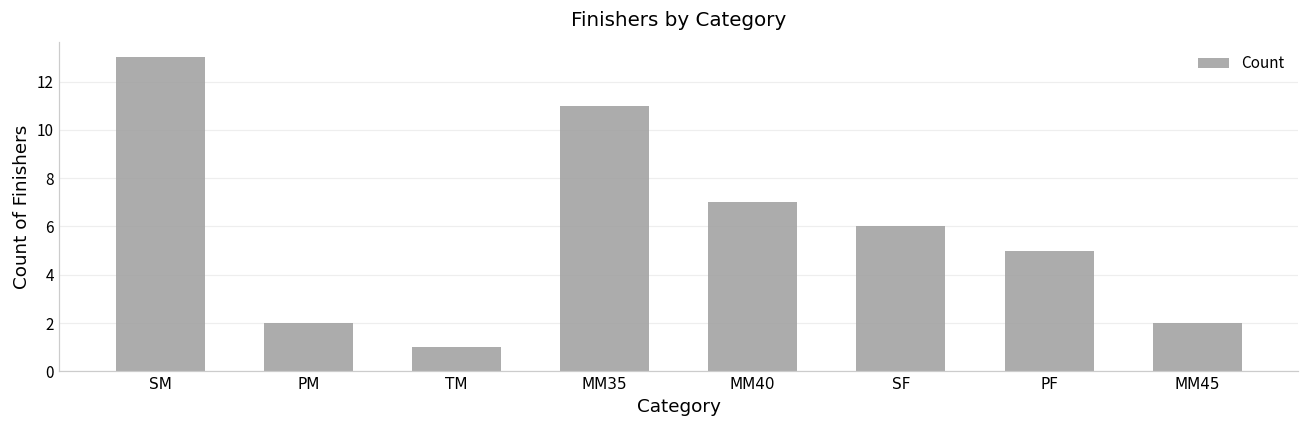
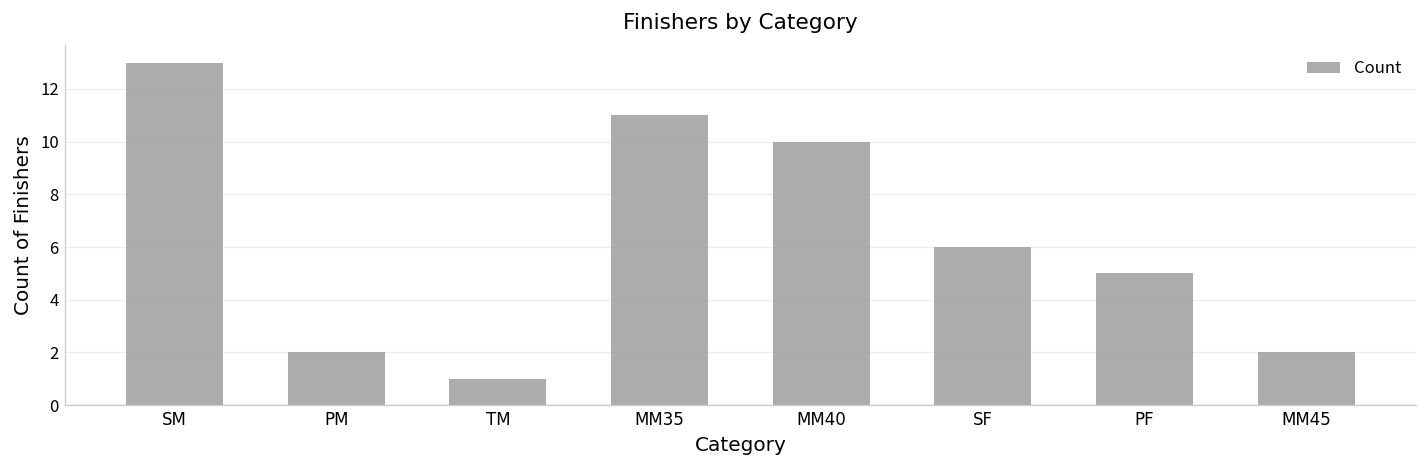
  {
    "SM": 13,
    "PM": 2,
    "TM": 1,
    "MM35": 11,
-   "MM40": 7,
+   "MM40": 10,
    "SF": 6,
    "PF": 5,
    "MM45": 2
  }
